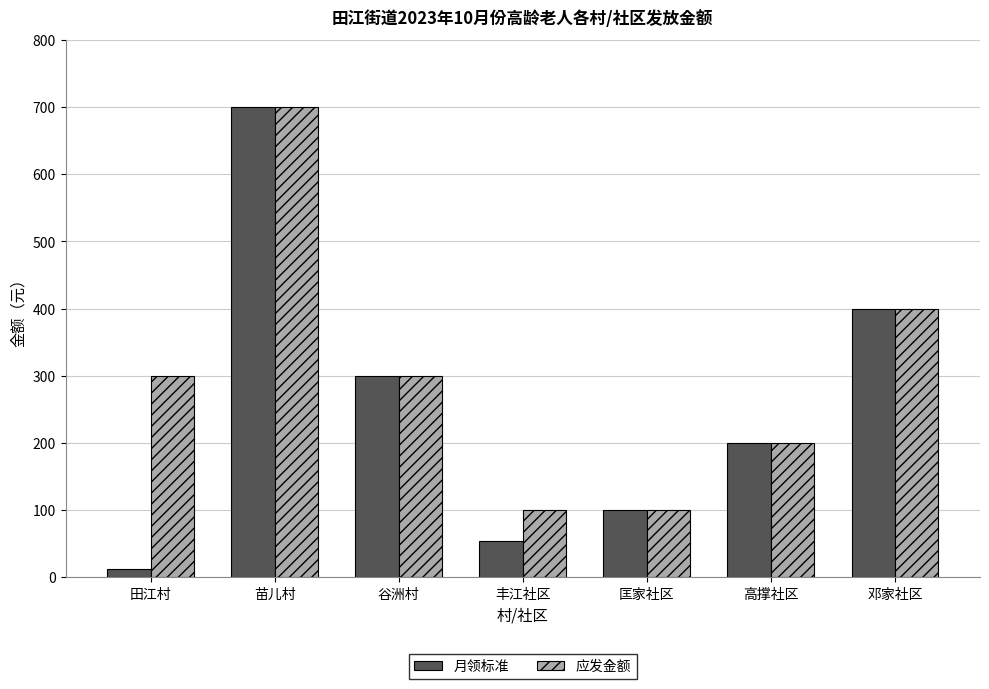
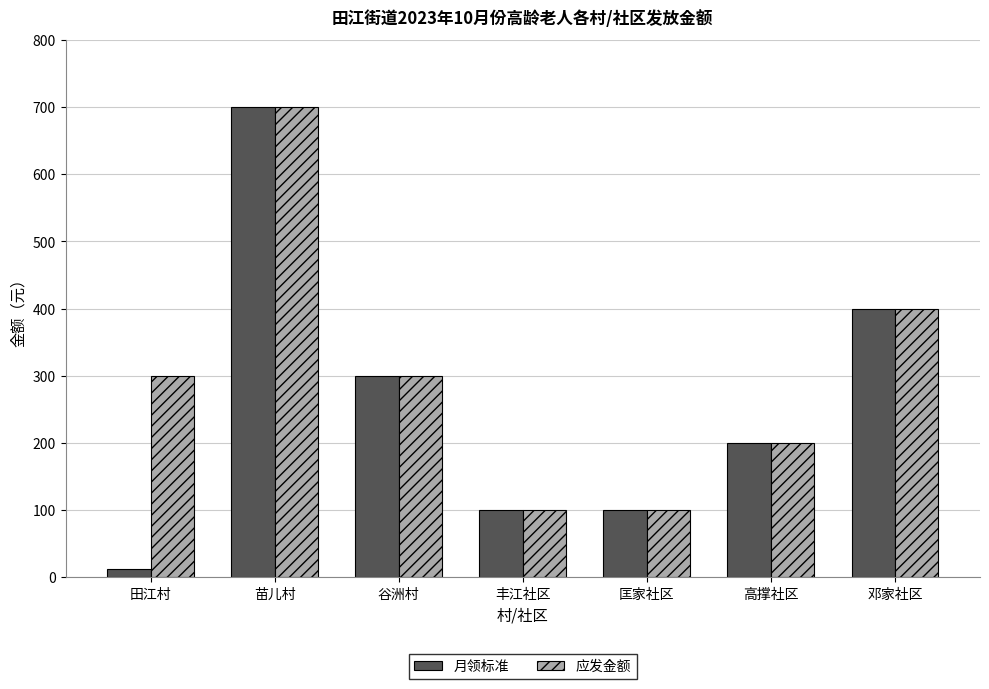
  {
    "月领标准": {
      "田江村": 10,
      "苗儿村": 700,
      "谷洲村": 300,
-     "丰江社区": 50,
+     "丰江社区": 100,
      "匡家社区": 100,
      "高撑社区": 200,
      "邓家社区": 400
    },
    "应发金额": {
      "田江村": 300,
      "苗儿村": 700,
      "谷洲村": 300,
      "丰江社区": 100,
      "匡家社区": 100,
      "高撑社区": 200,
      "邓家社区": 400
    }
  }
